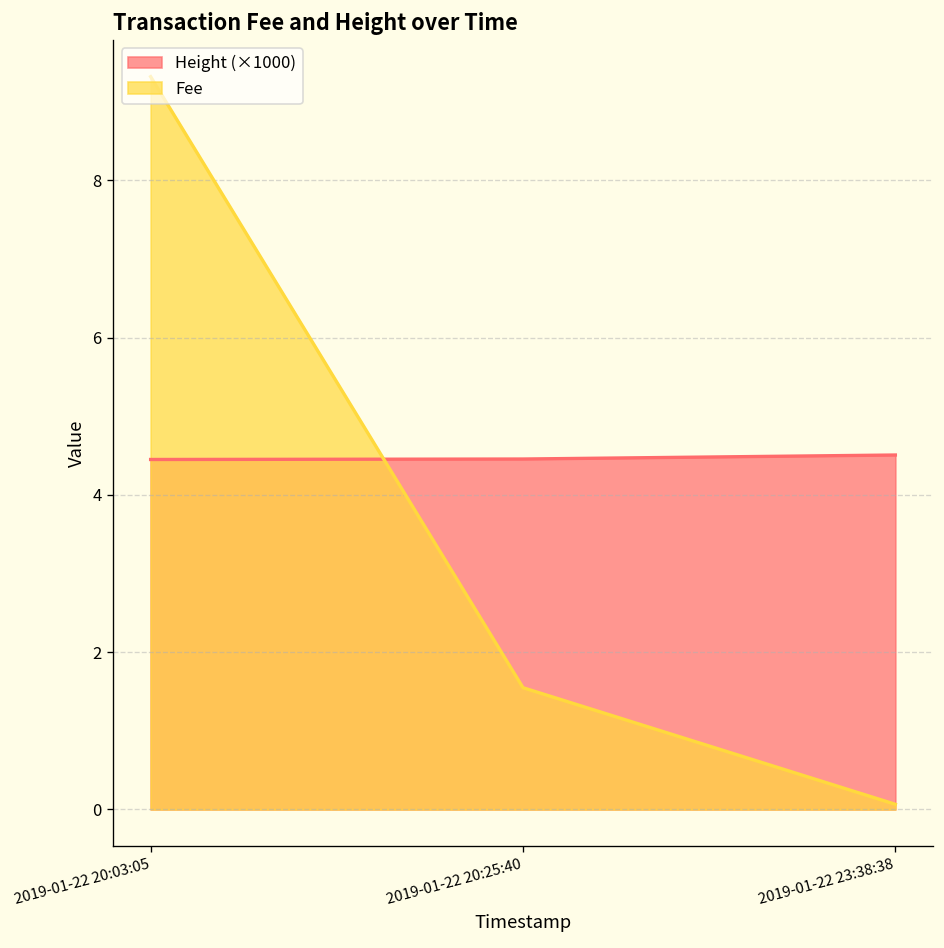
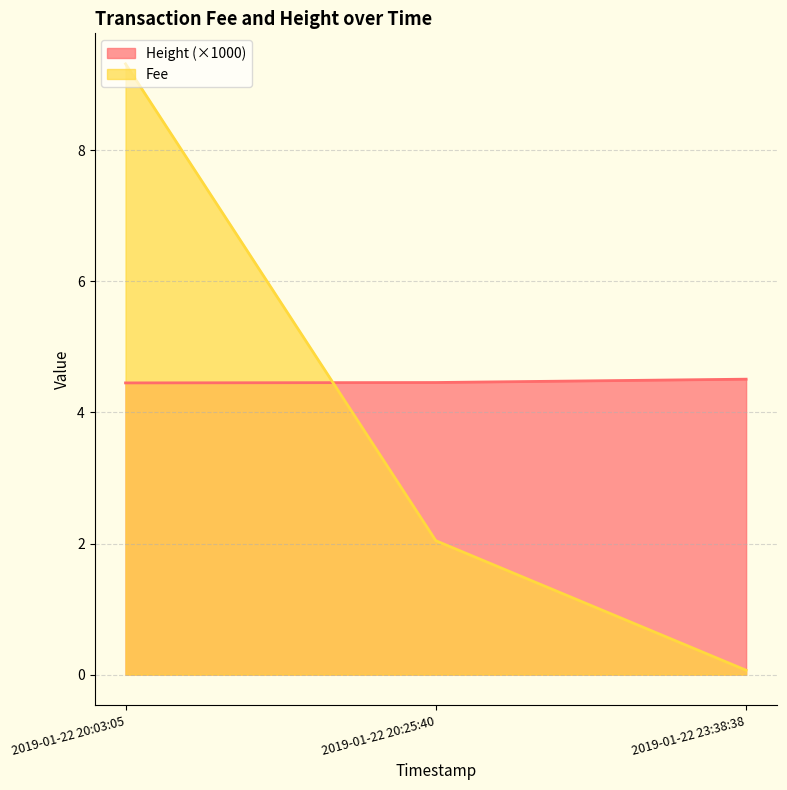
  {
    "Height (×1000)": {
      "2019-01-22 20:03:05": 4.5,
      "2019-01-22 20:25:40": 4.5,
      "2019-01-22 23:38:38": 4.5
    },
    "Fee": {
-     "2019-01-22 20:25:40": 1.5,
+     "2019-01-22 20:25:40": 2.0,
      "2019-01-22 23:38:38": 0.1
    }
  }
